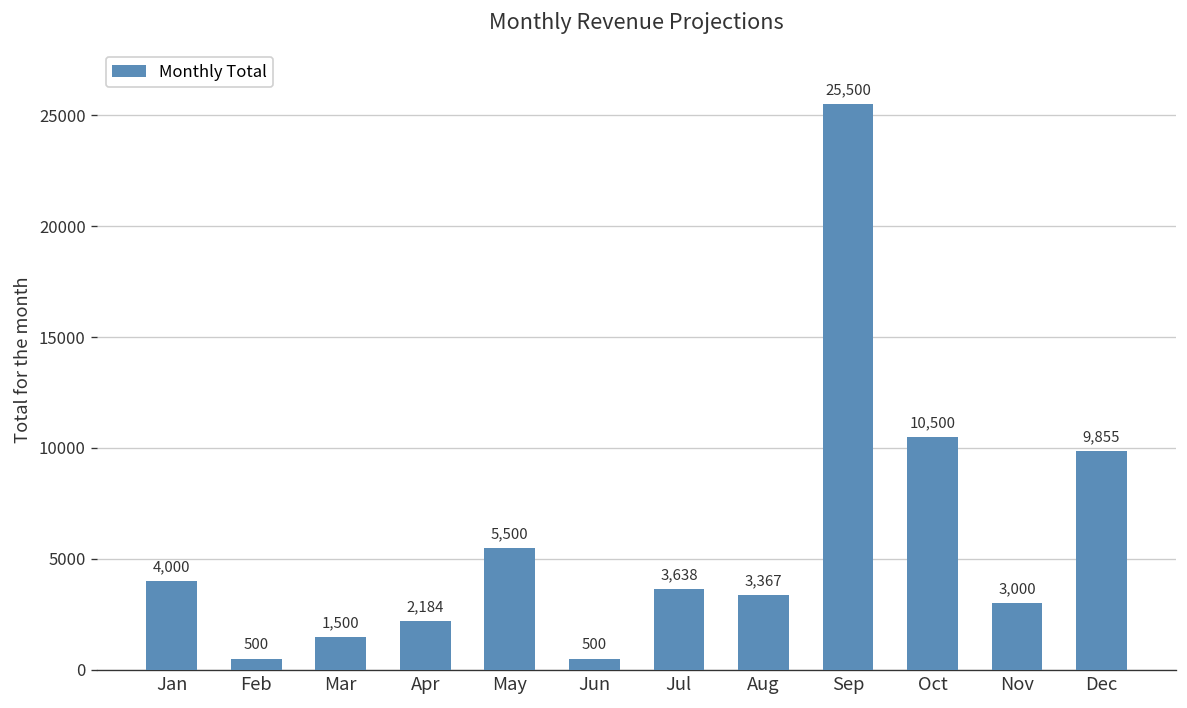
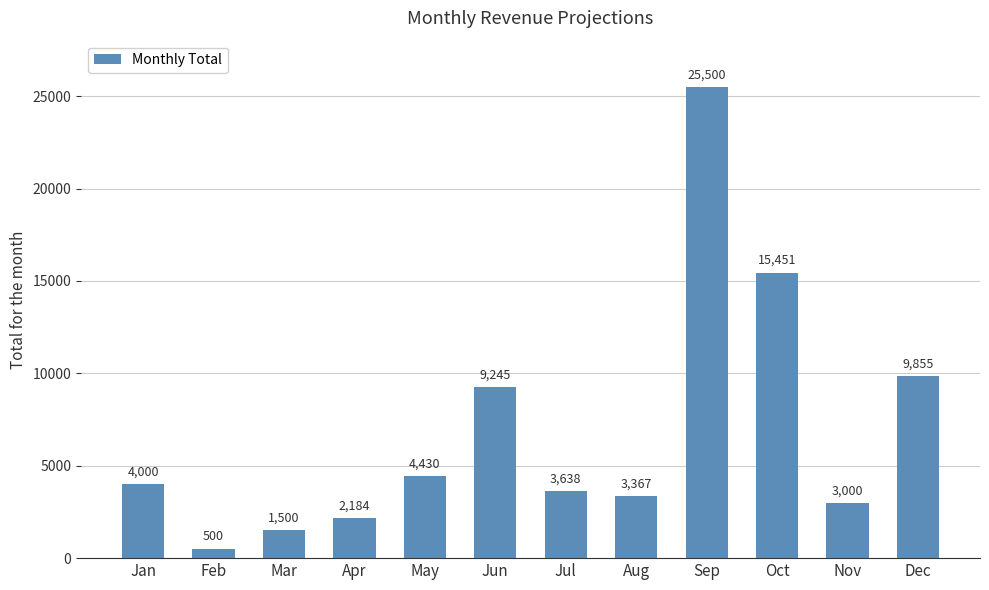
  {
    "Jan": "4,000",
    "Feb": "500",
    "Mar": "1,500",
    "Apr": "2,184",
-   "May": "5,500",
-   "Jun": "500",
+   "May": "4,430",
+   "Jun": "9,245",
    "Jul": "3,638",
    "Aug": "3,367",
    "Sep": "25,500",
-   "Oct": "10,500",
+   "Oct": "15,451",
    "Nov": "3,000",
    "Dec": "9,855"
  }
